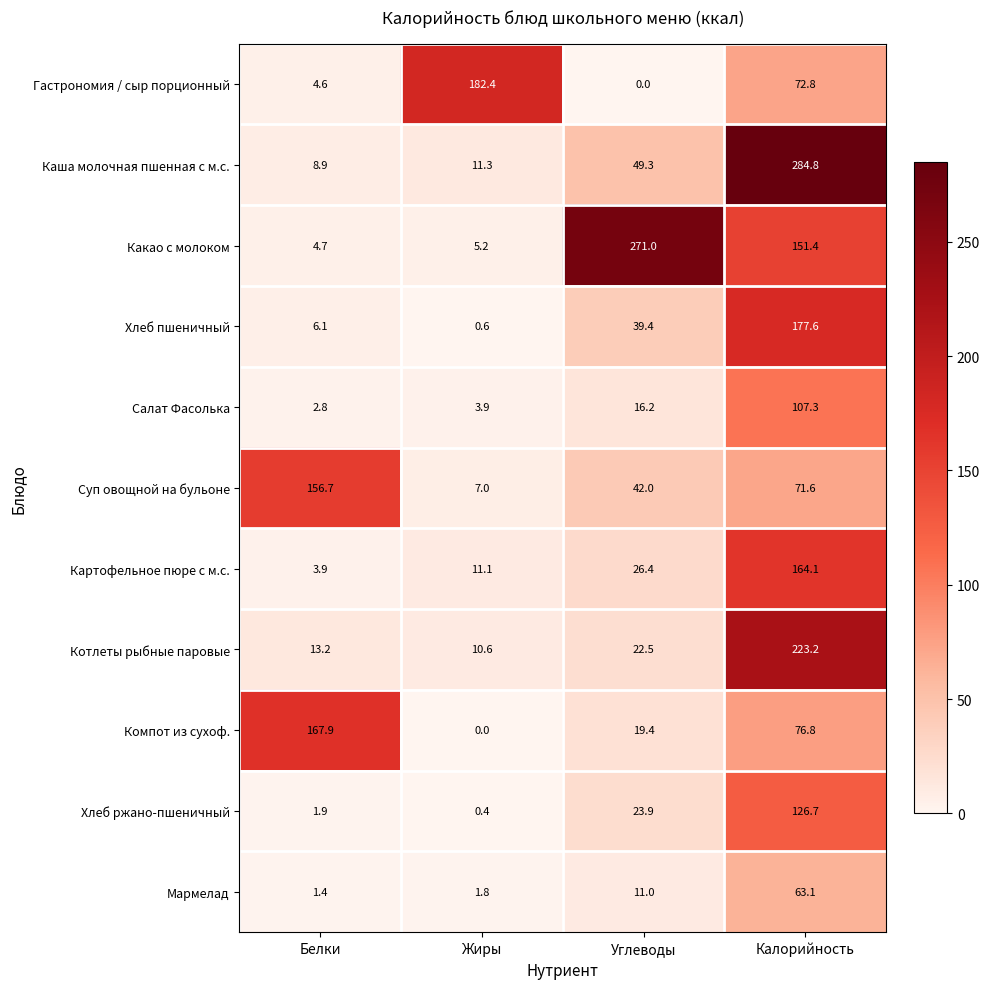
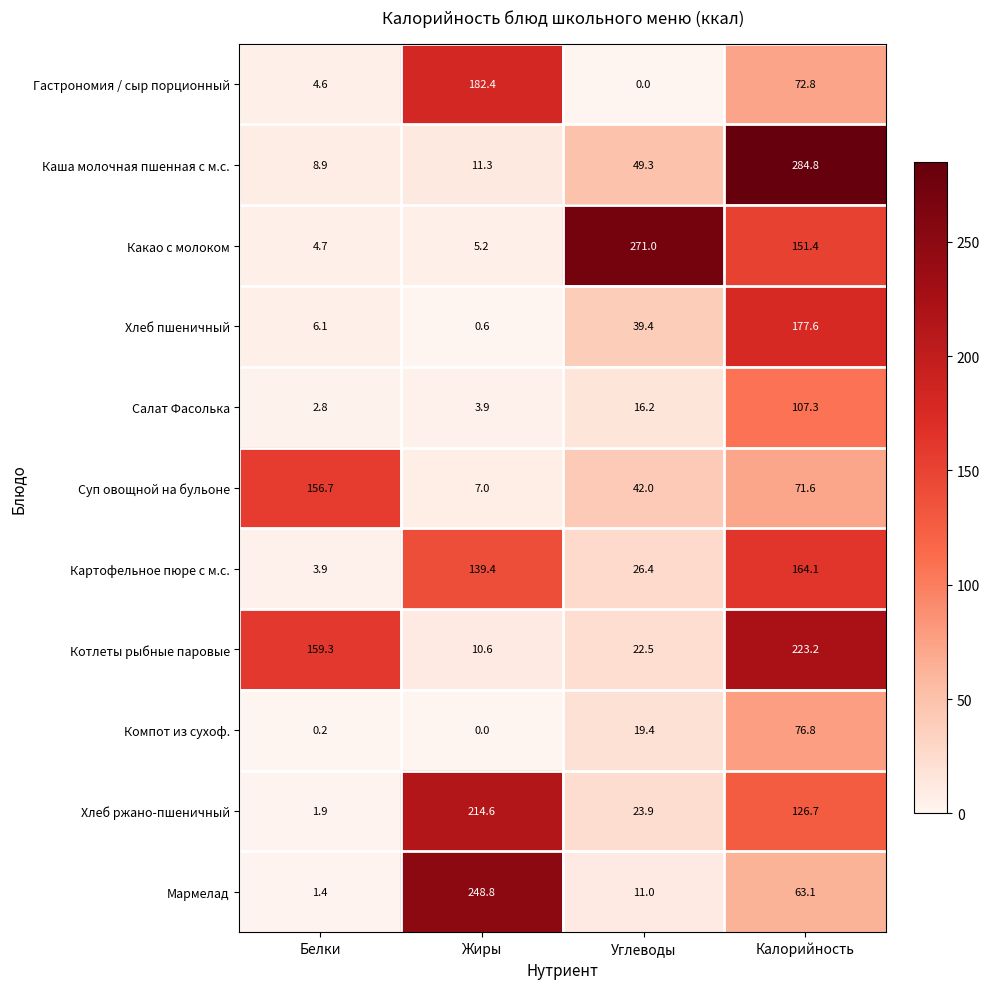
  {
    "Гастрономия / сыр порционный": {
      "Белки": 4.6,
      "Жиры": 182.4,
      "Углеводы": 0.0,
      "Калорийность": 72.8
    },
    "Каша молочная пшенная с м.с.": {
      "Белки": 8.9,
      "Жиры": 11.3,
      "Углеводы": 49.3,
      "Калорийность": 284.8
    },
    "Какао с молоком": {
      "Белки": 4.7,
      "Жиры": 5.2,
      "Углеводы": 271.0,
      "Калорийность": 151.4
    },
    "Хлеб пшеничный": {
      "Белки": 6.1,
      "Жиры": 0.6,
      "Углеводы": 39.4,
      "Калорийность": 177.6
    },
    "Салат Фасолька": {
      "Белки": 2.8,
      "Жиры": 3.9,
      "Углеводы": 16.2,
      "Калорийность": 107.3
    },
    "Суп овощной на бульоне": {
      "Белки": 156.7,
      "Жиры": 7.0,
      "Углеводы": 42.0,
      "Калорийность": 71.6
    },
    "Картофельное пюре с м.с.": {
      "Белки": 3.9,
-     "Жиры": 11.1,
+     "Жиры": 139.4,
      "Углеводы": 26.4,
      "Калорийность": 164.1
    },
    "Котлеты рыбные паровые": {
-     "Белки": 13.2,
+     "Белки": 159.3,
      "Жиры": 10.6,
      "Углеводы": 22.5,
      "Калорийность": 223.2
    },
    "Компот из сухоф.": {
-     "Белки": 167.9,
+     "Белки": 0.2,
      "Жиры": 0.0,
      "Углеводы": 19.4,
      "Калорийность": 76.8
    },
    "Хлеб ржано-пшеничный": {
      "Белки": 1.9,
-     "Жиры": 0.4,
+     "Жиры": 214.6,
      "Углеводы": 23.9,
      "Калорийность": 126.7
    },
    "Мармелад": {
      "Белки": 1.4,
-     "Жиры": 1.8,
+     "Жиры": 248.8,
      "Углеводы": 11.0,
      "Калорийность": 63.1
    }
  }
